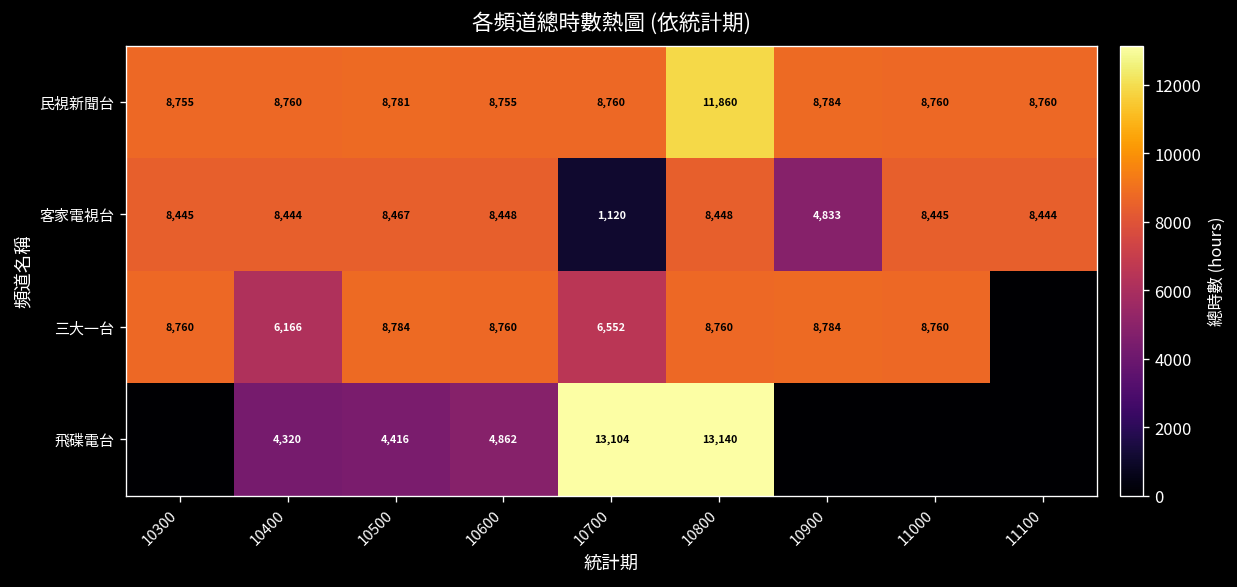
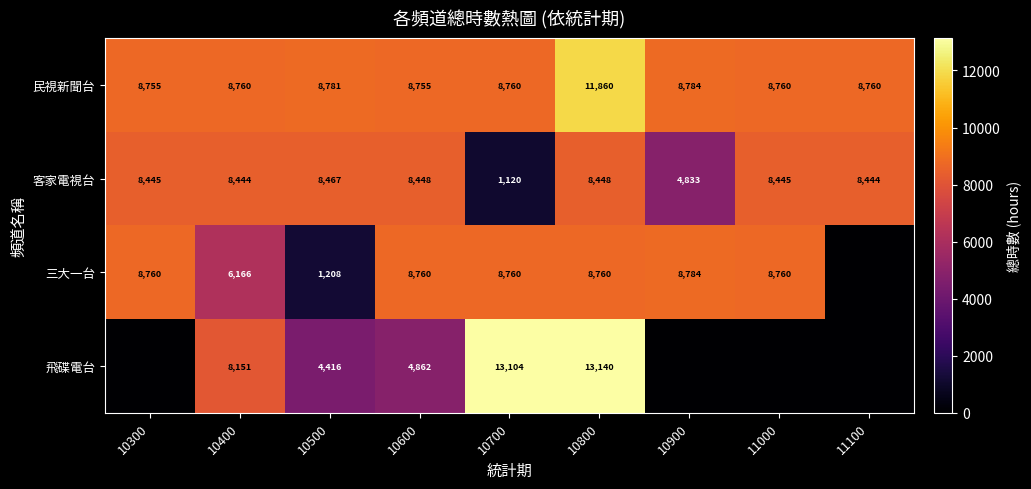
  {
    "民視新聞台": {
      "10300": "8,755",
      "10400": "8,760",
      "10500": "8,781",
      "10600": "8,755",
      "10700": "8,760",
      "10800": "11,860",
      "10900": "8,784",
      "11000": "8,760",
      "11100": "8,760"
    },
    "客家電視台": {
      "10300": "8,445",
      "10400": "8,444",
      "10500": "8,467",
      "10600": "8,448",
      "10700": "1,120",
      "10800": "8,448",
      "10900": "4,833",
      "11000": "8,445",
      "11100": "8,444"
    },
    "三大一台": {
      "10300": "8,760",
      "10400": "6,166",
-     "10500": "8,784",
+     "10500": "1,208",
      "10600": "8,760",
-     "10700": "6,552",
+     "10700": "8,760",
      "10800": "8,760",
      "10900": "8,784",
      "11000": "8,760"
    },
    "飛碟電台": {
-     "10400": "4,320",
+     "10400": "8,151",
      "10500": "4,416",
      "10600": "4,862",
      "10700": "13,104",
      "10800": "13,140"
    }
  }
